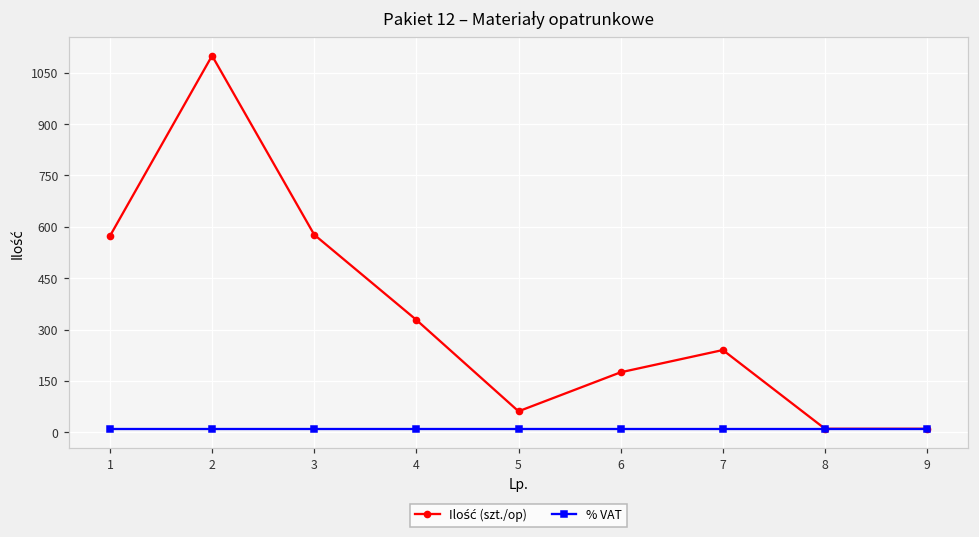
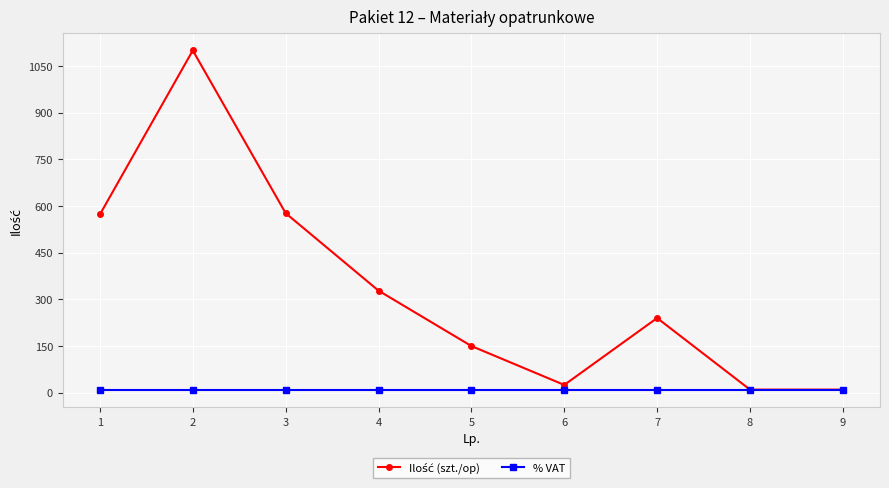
  {
    "Ilość (szt./op)": {
      "1": 570,
      "2": 1100,
      "3": 580,
      "4": 330,
-     "5": 60,
-     "6": 180,
+     "5": 150,
+     "6": 30,
      "7": 240
    },
    "% VAT": {
      "1": 10,
      "2": 10,
      "3": 10,
      "4": 10,
      "5": 10,
      "6": 10,
      "7": 10
    }
  }
